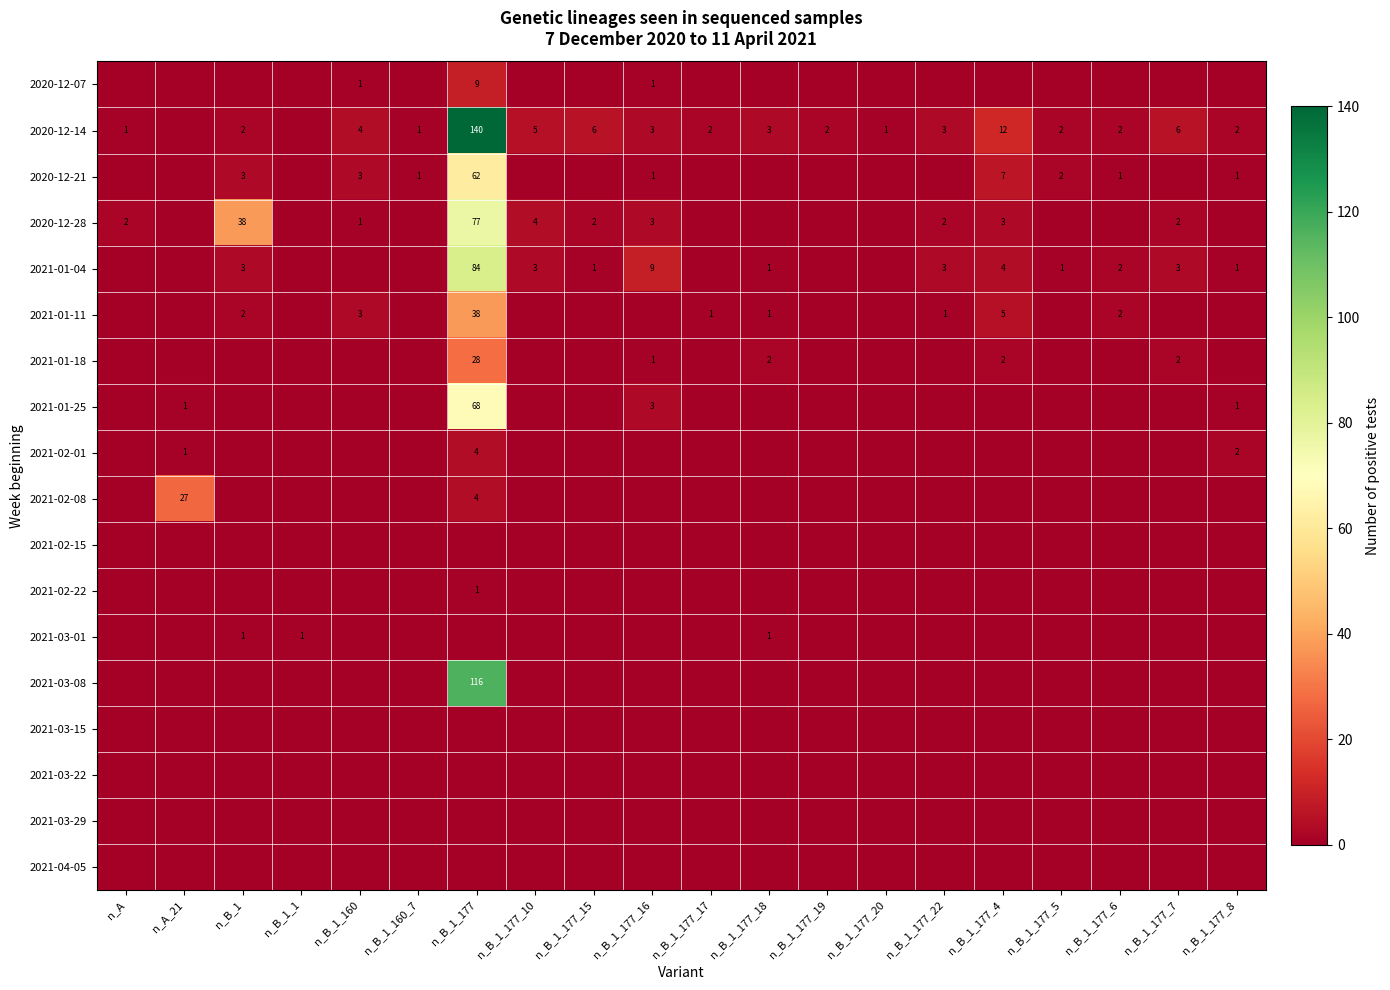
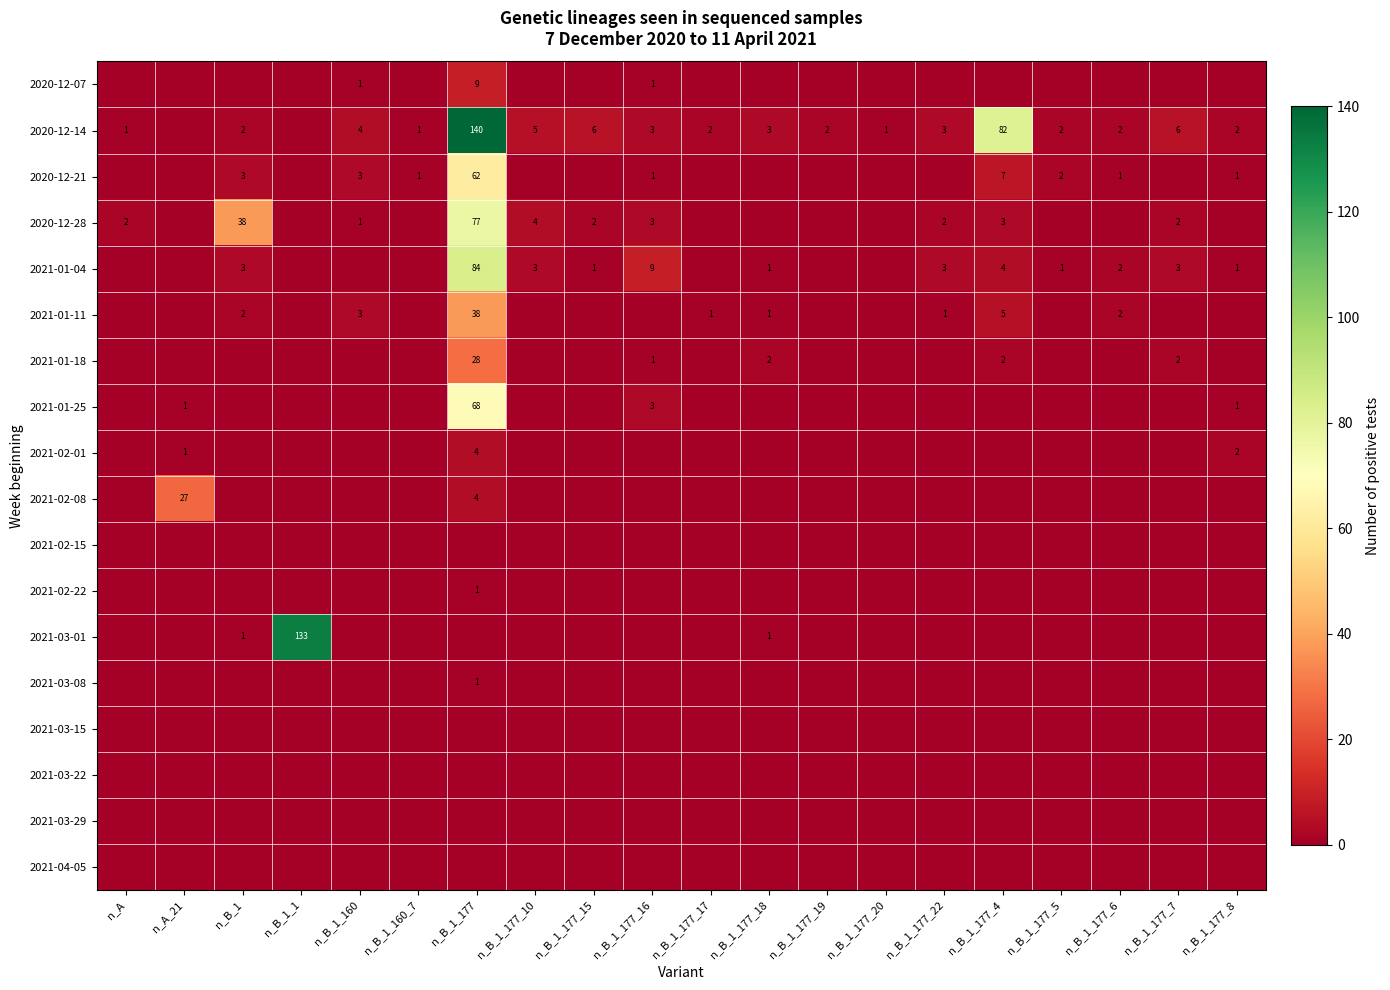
  {
    "2020-12-07": {
      "n_B_1_160": 1,
      "n_B_1_177": 9,
      "n_B_1_177_16": 1
    },
    "2020-12-14": {
      "n_A": 1,
      "n_B_1": 2,
      "n_B_1_160": 4,
      "n_B_1_160_7": 1,
      "n_B_1_177": 140,
      "n_B_1_177_10": 5,
      "n_B_1_177_15": 6,
      "n_B_1_177_16": 3,
      "n_B_1_177_17": 2,
      "n_B_1_177_18": 3,
      "n_B_1_177_19": 2,
      "n_B_1_177_20": 1,
      "n_B_1_177_22": 3,
-     "n_B_1_177_4": 12,
+     "n_B_1_177_4": 82,
      "n_B_1_177_5": 2,
      "n_B_1_177_6": 2,
      "n_B_1_177_7": 6,
      "n_B_1_177_8": 2
    },
    "2020-12-21": {
      "n_B_1": 3,
      "n_B_1_160": 3,
      "n_B_1_160_7": 1,
      "n_B_1_177": 62,
      "n_B_1_177_16": 1,
      "n_B_1_177_4": 7,
      "n_B_1_177_5": 2,
      "n_B_1_177_6": 1,
      "n_B_1_177_8": 1
    },
    "2020-12-28": {
      "n_A": 2,
      "n_B_1": 38,
      "n_B_1_160": 1,
      "n_B_1_177": 77,
      "n_B_1_177_10": 4,
      "n_B_1_177_15": 2,
      "n_B_1_177_16": 3,
      "n_B_1_177_22": 2,
      "n_B_1_177_4": 3,
      "n_B_1_177_7": 2
    },
    "2021-01-04": {
      "n_B_1": 3,
      "n_B_1_177": 84,
      "n_B_1_177_10": 3,
      "n_B_1_177_15": 1,
      "n_B_1_177_16": 9,
      "n_B_1_177_18": 1,
      "n_B_1_177_22": 3,
      "n_B_1_177_4": 4,
      "n_B_1_177_5": 1,
      "n_B_1_177_6": 2,
      "n_B_1_177_7": 3,
      "n_B_1_177_8": 1
    },
    "2021-01-11": {
      "n_B_1": 2,
      "n_B_1_160": 3,
      "n_B_1_177": 38,
      "n_B_1_177_17": 1,
      "n_B_1_177_18": 1,
      "n_B_1_177_22": 1,
      "n_B_1_177_4": 5,
      "n_B_1_177_6": 2
    },
    "2021-01-18": {
      "n_B_1_177": 28,
      "n_B_1_177_16": 1,
      "n_B_1_177_18": 2,
      "n_B_1_177_4": 2,
      "n_B_1_177_7": 2
    },
    "2021-01-25": {
      "n_A_21": 1,
      "n_B_1_177": 68,
      "n_B_1_177_16": 3,
      "n_B_1_177_8": 1
    },
    "2021-02-01": {
      "n_A_21": 1,
      "n_B_1_177": 4,
      "n_B_1_177_8": 2
    },
    "2021-02-08": {
      "n_A_21": 27,
      "n_B_1_177": 4
    },
    "2021-02-22": {
      "n_B_1_177": 1
    },
    "2021-03-01": {
      "n_B_1": 1,
-     "n_B_1_1": 1,
+     "n_B_1_1": 133,
      "n_B_1_177_18": 1
    },
    "2021-03-08": {
-     "n_B_1_177": 116
+     "n_B_1_177": 1
    }
  }
